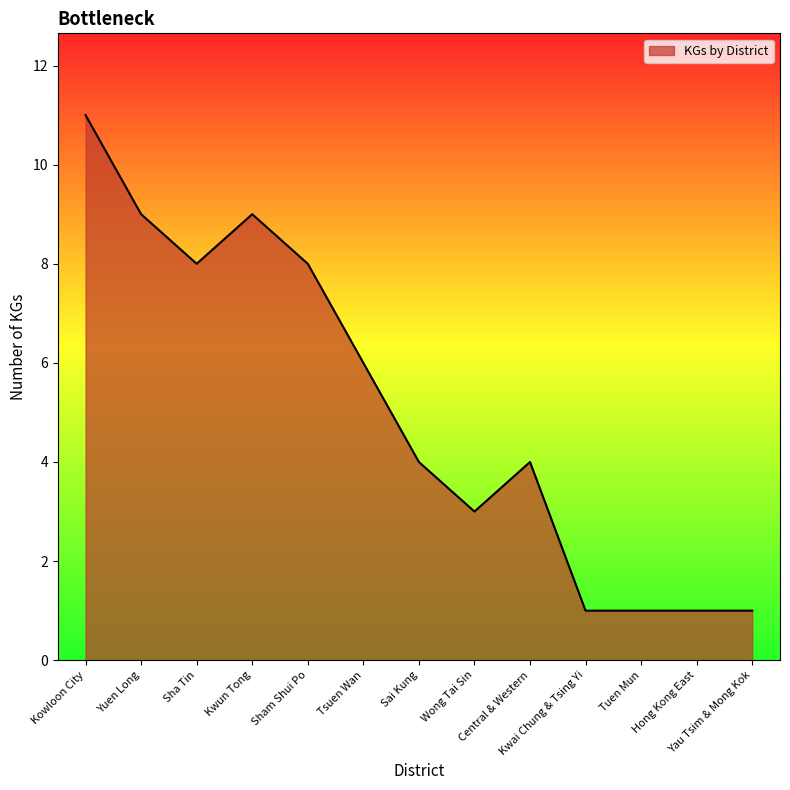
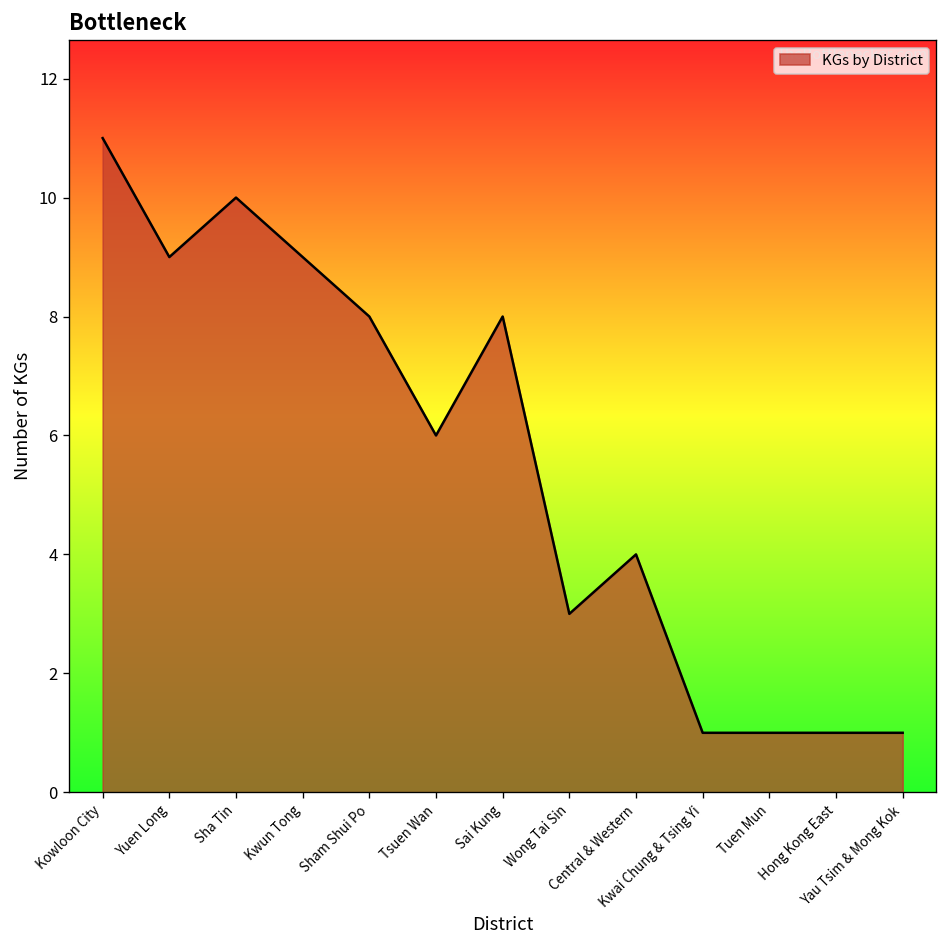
  {
    "Kowloon City": 11,
    "Yuen Long": 9,
-   "Sha Tin": 8,
+   "Sha Tin": 10,
    "Kwun Tong": 9,
    "Sham Shui Po": 8,
    "Tsuen Wan": 6,
-   "Sai Kung": 4,
+   "Sai Kung": 8,
    "Wong Tai Sin": 3,
    "Central & Western": 4,
    "Kwai Chung & Tsing Yi": 1,
    "Tuen Mun": 1,
    "Hong Kong East": 1,
    "Yau Tsim & Mong Kok": 1
  }
